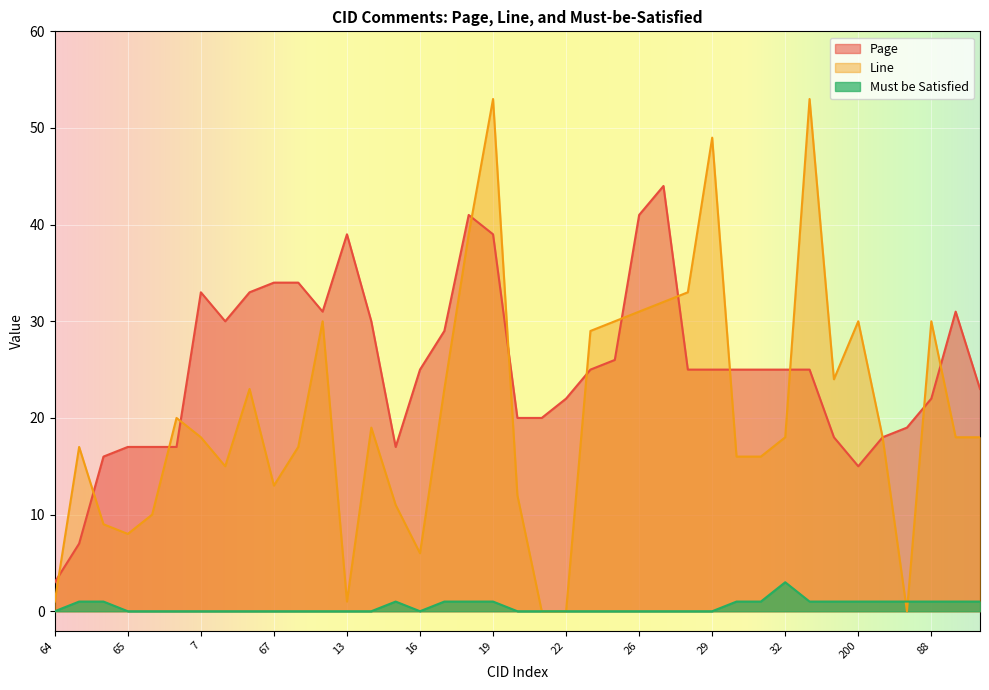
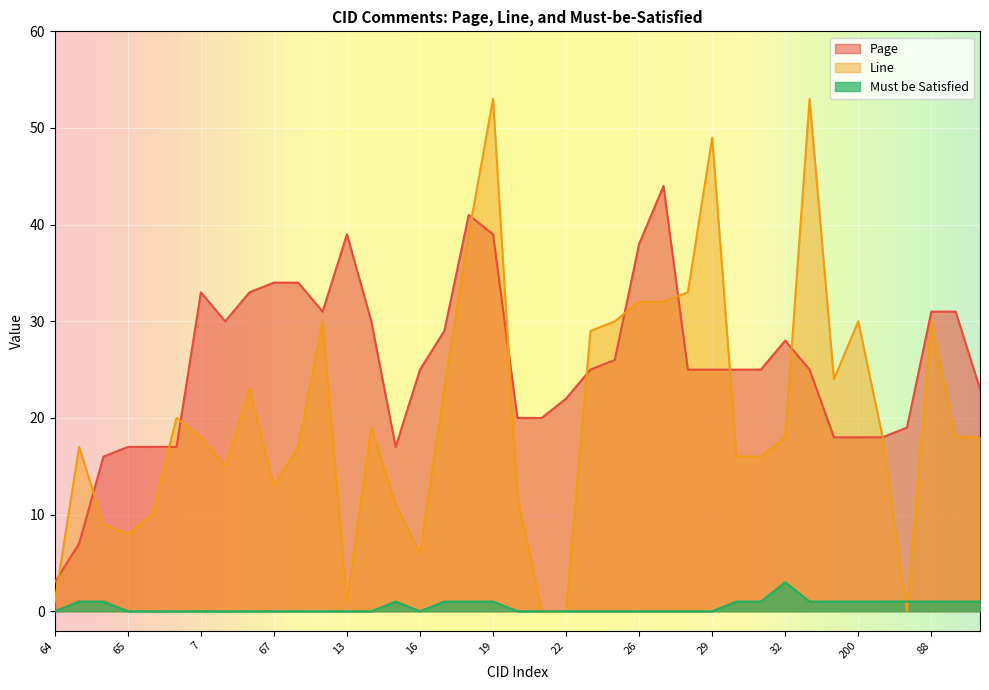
  {
    "Page": {
      "64": 3,
      "65": 17,
      "7": 33,
      "67": 34,
      "13": 39,
      "16": 25,
      "19": 39,
      "22": 22,
-     "26": 41,
+     "26": 38,
      "29": 25,
-     "32": 25,
-     "200": 15,
-     "88": 22
+     "32": 28,
+     "200": 18,
+     "88": 31
    },
    "Line": {
      "64": 1,
      "65": 8,
      "7": 18,
      "67": 13,
      "13": 1,
      "16": 6,
      "19": 53,
-     "26": 31,
+     "26": 32,
      "29": 49,
      "32": 18,
      "200": 30,
      "88": 30
    },
    "Must be Satisfied": {
      "64": 0,
      "65": 0,
      "7": 0,
      "67": 0,
      "13": 0,
      "16": 0,
      "19": 1,
      "26": 0,
      "29": 0,
      "32": 3,
      "200": 1,
      "88": 1
    }
  }
